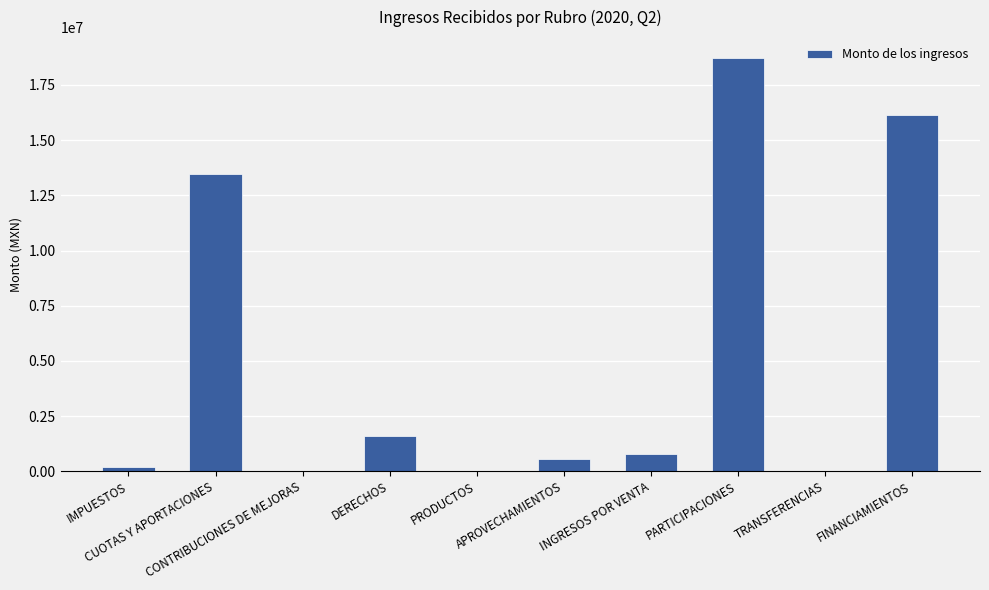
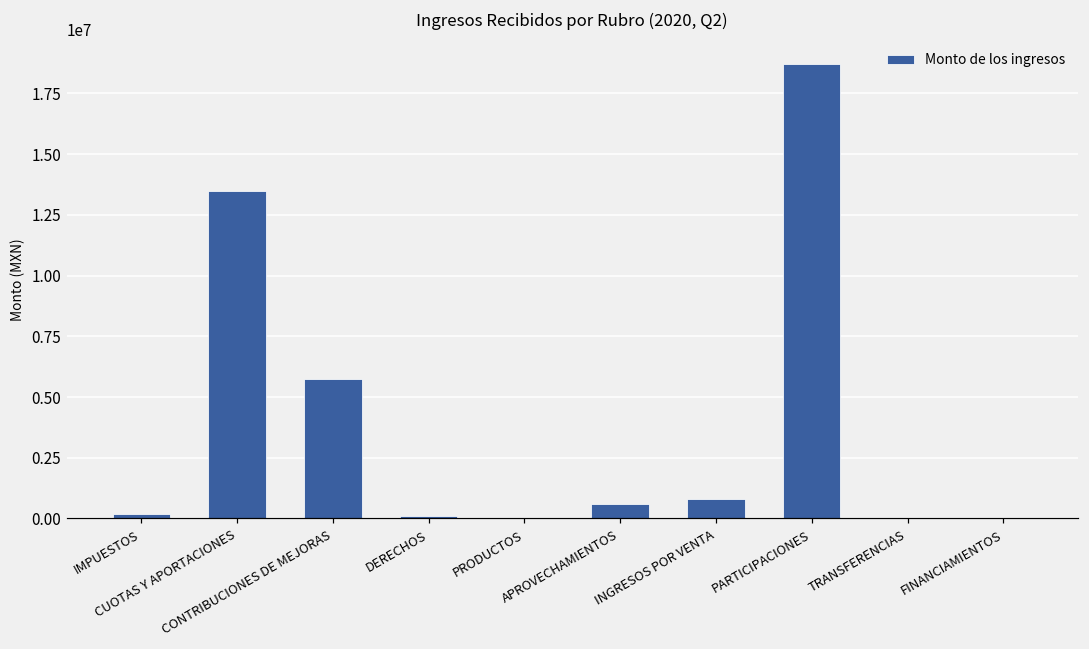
  {
    "IMPUESTOS": 200000,
    "CUOTAS Y APORTACIONES": 13500000,
-   "CONTRIBUCIONES DE MEJORAS": 0,
-   "DERECHOS": 1600000,
+   "CONTRIBUCIONES DE MEJORAS": 5700000,
+   "DERECHOS": 100000,
    "PRODUCTOS": 0,
    "APROVECHAMIENTOS": 600000,
    "INGRESOS POR VENTA": 800000,
    "PARTICIPACIONES": 18700000,
    "TRANSFERENCIAS": 0,
-   "FINANCIAMIENTOS": 16100000
+   "FINANCIAMIENTOS": 0
  }
